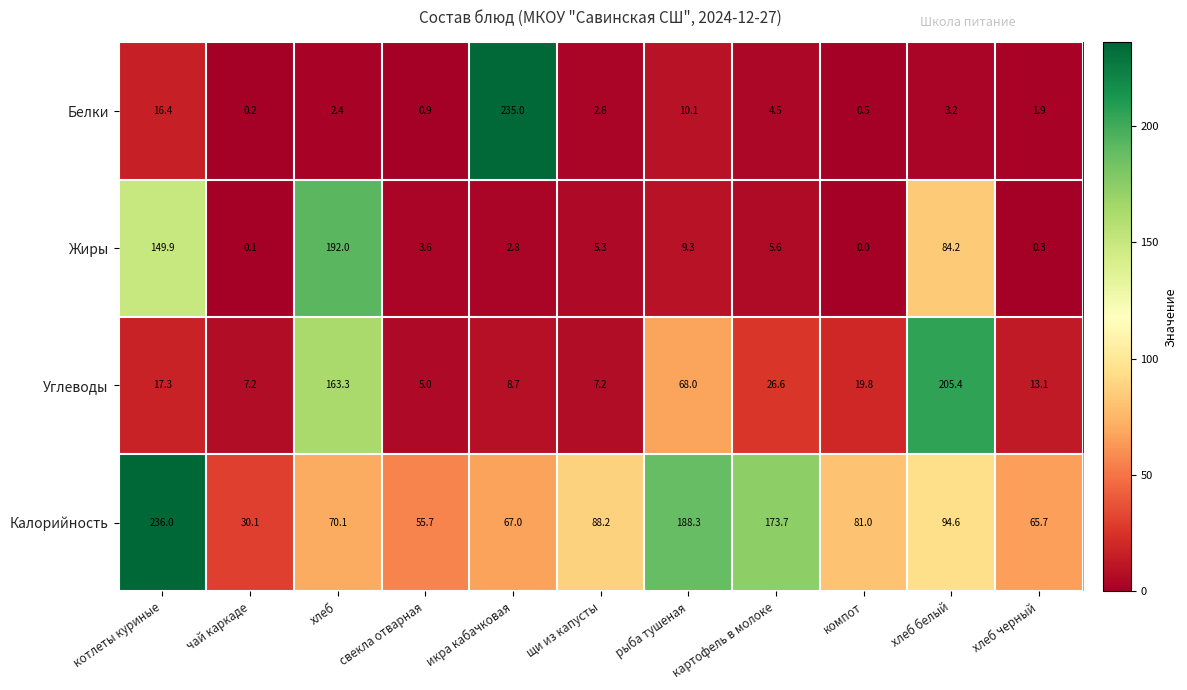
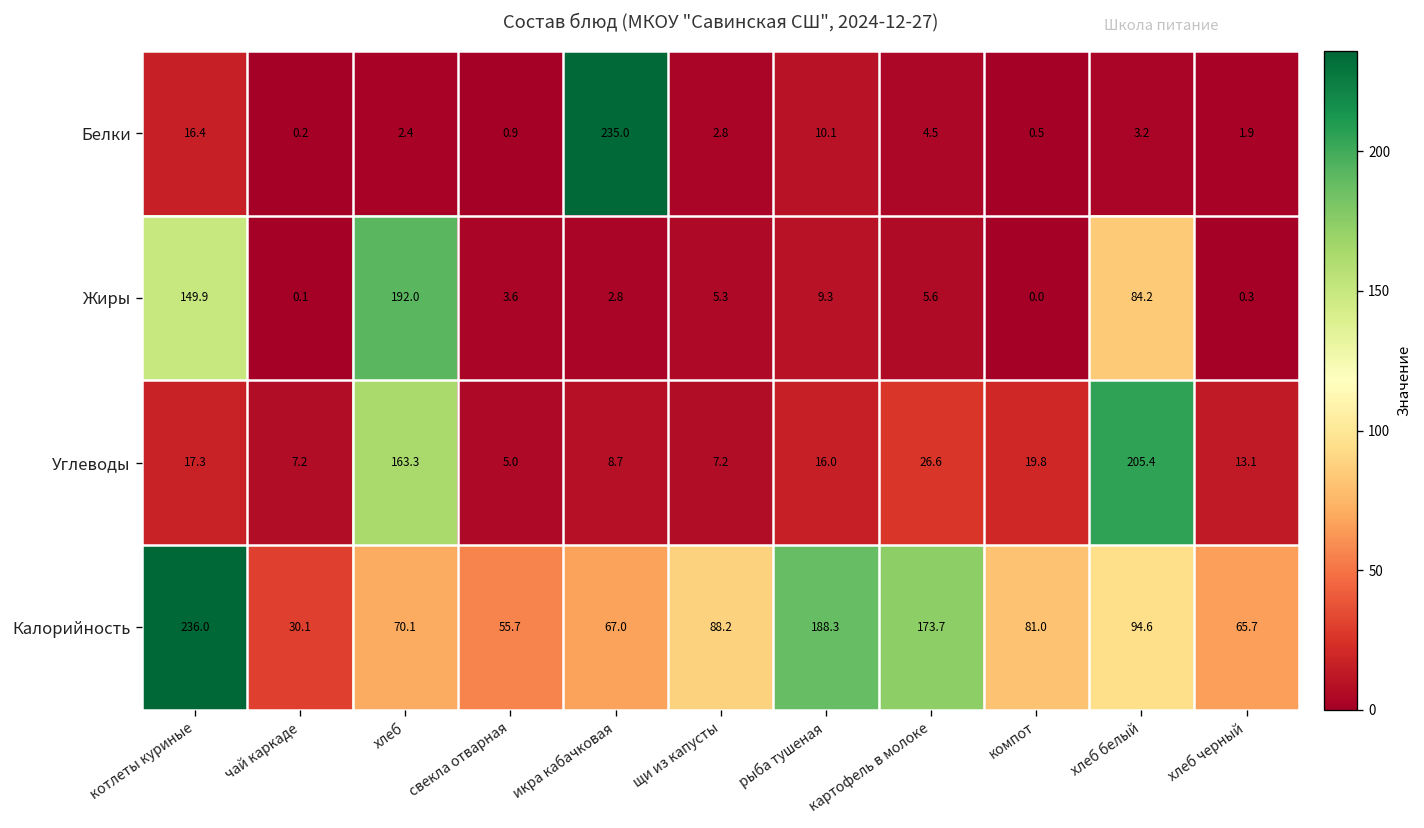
  {
    "Белки": {
      "котлеты куриные": 16.4,
      "чай каркаде": 0.2,
      "хлеб": 2.4,
      "свекла отварная": 0.9,
      "икра кабачковая": 235.0,
      "щи из капусты": 2.8,
      "рыба тушеная": 10.1,
      "картофель в молоке": 4.5,
      "компот": 0.5,
      "хлеб белый": 3.2,
      "хлеб черный": 1.9
    },
    "Жиры": {
      "котлеты куриные": 149.9,
      "чай каркаде": 0.1,
      "хлеб": 192.0,
      "свекла отварная": 3.6,
      "икра кабачковая": 2.8,
      "щи из капусты": 5.3,
      "рыба тушеная": 9.3,
      "картофель в молоке": 5.6,
      "компот": 0.0,
      "хлеб белый": 84.2,
      "хлеб черный": 0.3
    },
    "Углеводы": {
      "котлеты куриные": 17.3,
      "чай каркаде": 7.2,
      "хлеб": 163.3,
      "свекла отварная": 5.0,
      "икра кабачковая": 8.7,
      "щи из капусты": 7.2,
-     "рыба тушеная": 68.0,
+     "рыба тушеная": 16.0,
      "картофель в молоке": 26.6,
      "компот": 19.8,
      "хлеб белый": 205.4,
      "хлеб черный": 13.1
    },
    "Калорийность": {
      "котлеты куриные": 236.0,
      "чай каркаде": 30.1,
      "хлеб": 70.1,
      "свекла отварная": 55.7,
      "икра кабачковая": 67.0,
      "щи из капусты": 88.2,
      "рыба тушеная": 188.3,
      "картофель в молоке": 173.7,
      "компот": 81.0,
      "хлеб белый": 94.6,
      "хлеб черный": 65.7
    }
  }
